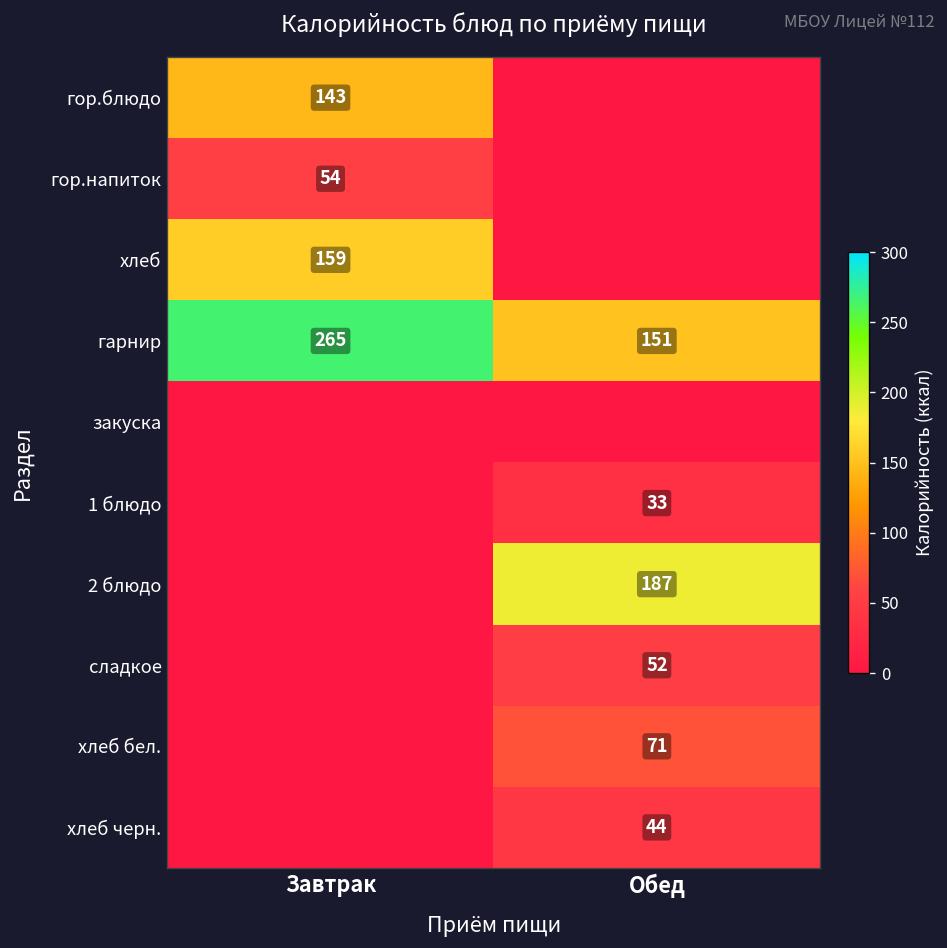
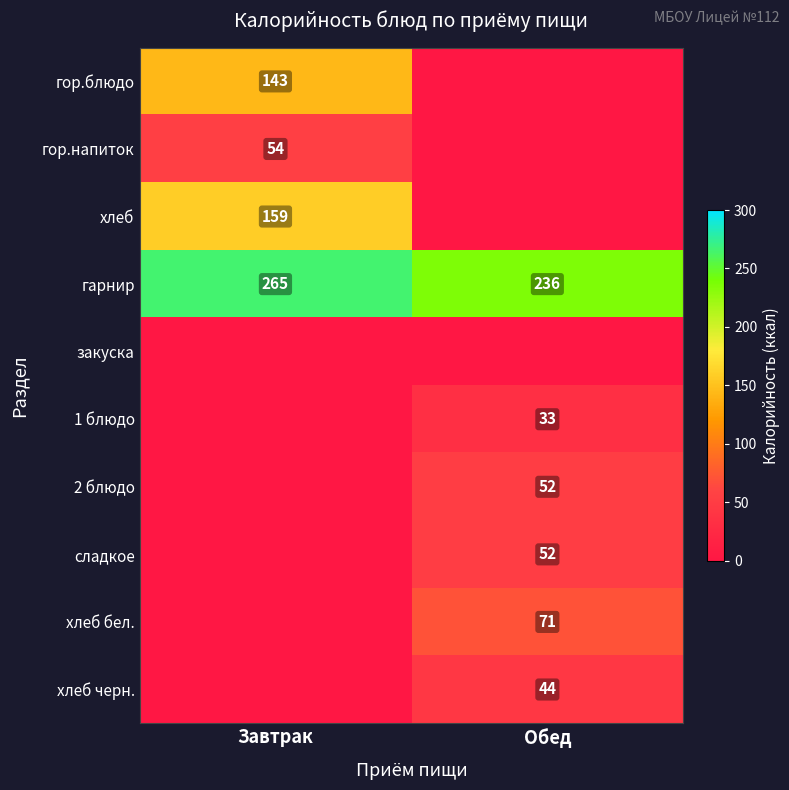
  {
    "гарнир": {
-     "Обед": 151
+     "Обед": 236
    },
    "2 блюдо": {
-     "Обед": 187
+     "Обед": 52
    }
  }
